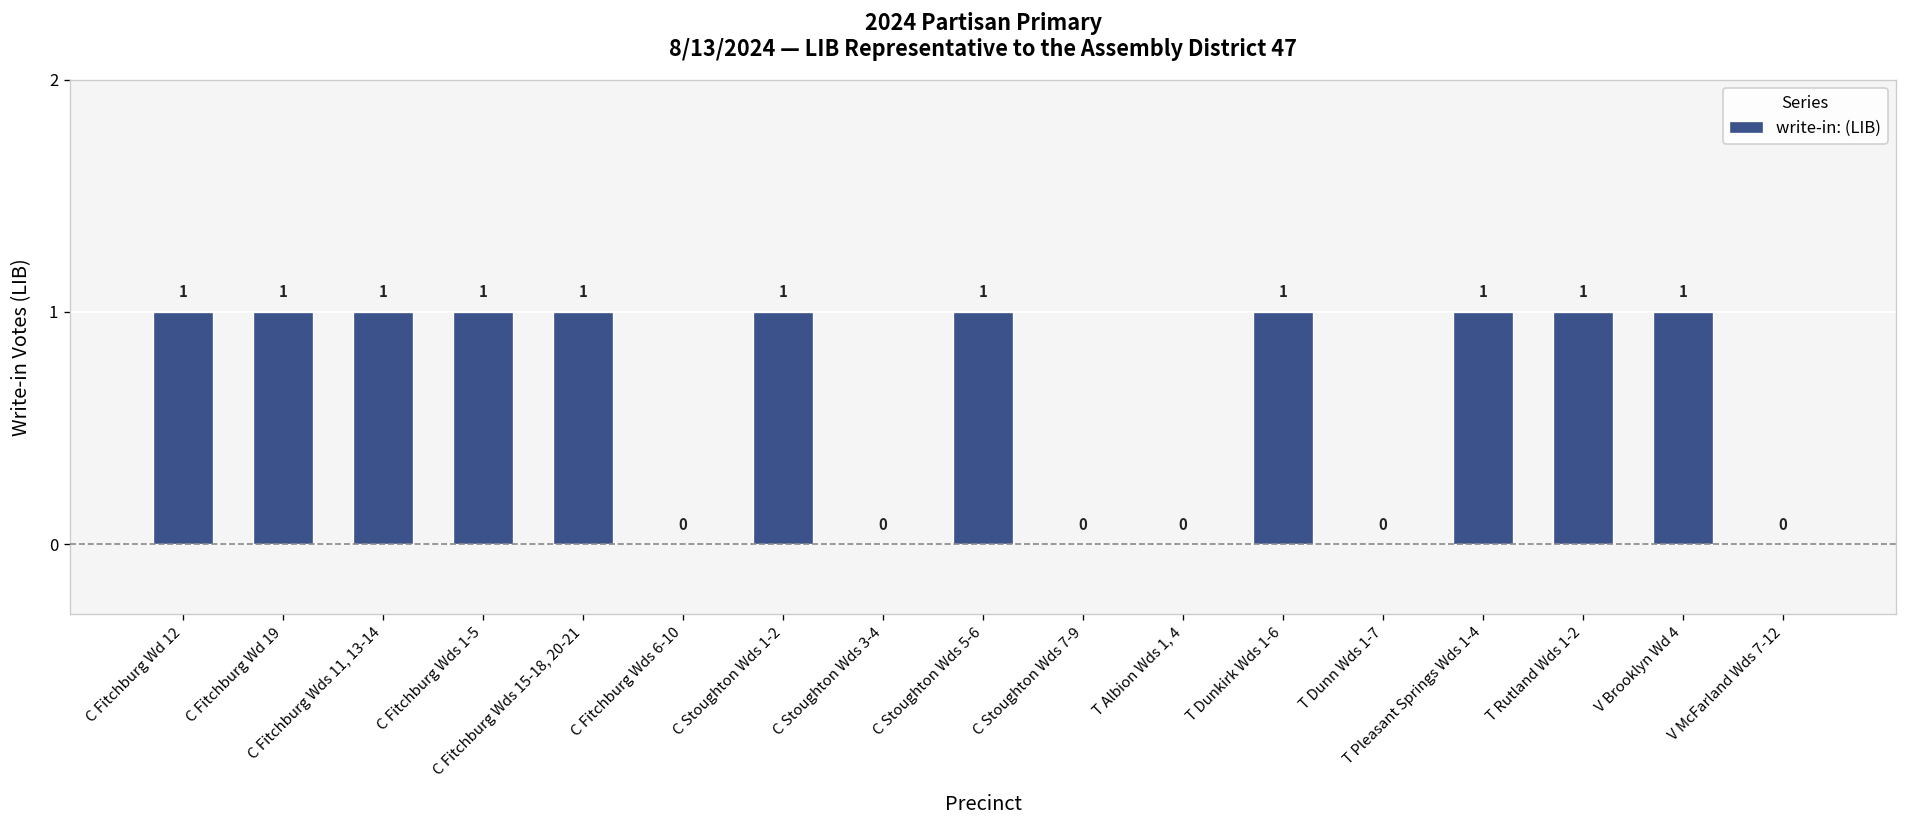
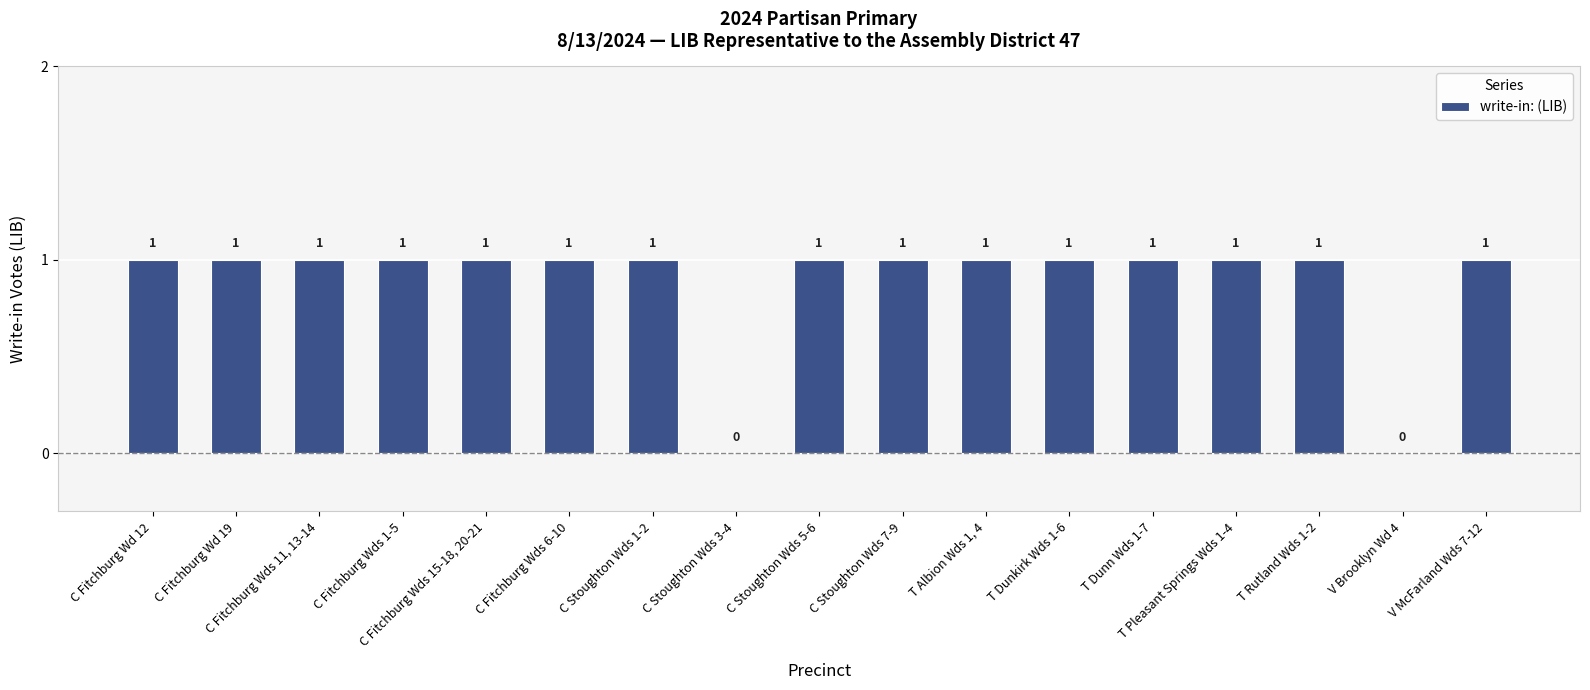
  {
    "C Fitchburg Wd 12": 1,
    "C Fitchburg Wd 19": 1,
    "C Fitchburg Wds 11, 13-14": 1,
    "C Fitchburg Wds 1-5": 1,
    "C Fitchburg Wds 15-18, 20-21": 1,
-   "C Fitchburg Wds 6-10": 0,
+   "C Fitchburg Wds 6-10": 1,
    "C Stoughton Wds 1-2": 1,
    "C Stoughton Wds 3-4": 0,
    "C Stoughton Wds 5-6": 1,
-   "C Stoughton Wds 7-9": 0,
-   "T Albion Wds 1, 4": 0,
+   "C Stoughton Wds 7-9": 1,
+   "T Albion Wds 1, 4": 1,
    "T Dunkirk Wds 1-6": 1,
-   "T Dunn Wds 1-7": 0,
+   "T Dunn Wds 1-7": 1,
    "T Pleasant Springs Wds 1-4": 1,
    "T Rutland Wds 1-2": 1,
-   "V Brooklyn Wd 4": 1,
-   "V McFarland Wds 7-12": 0
+   "V Brooklyn Wd 4": 0,
+   "V McFarland Wds 7-12": 1
  }
